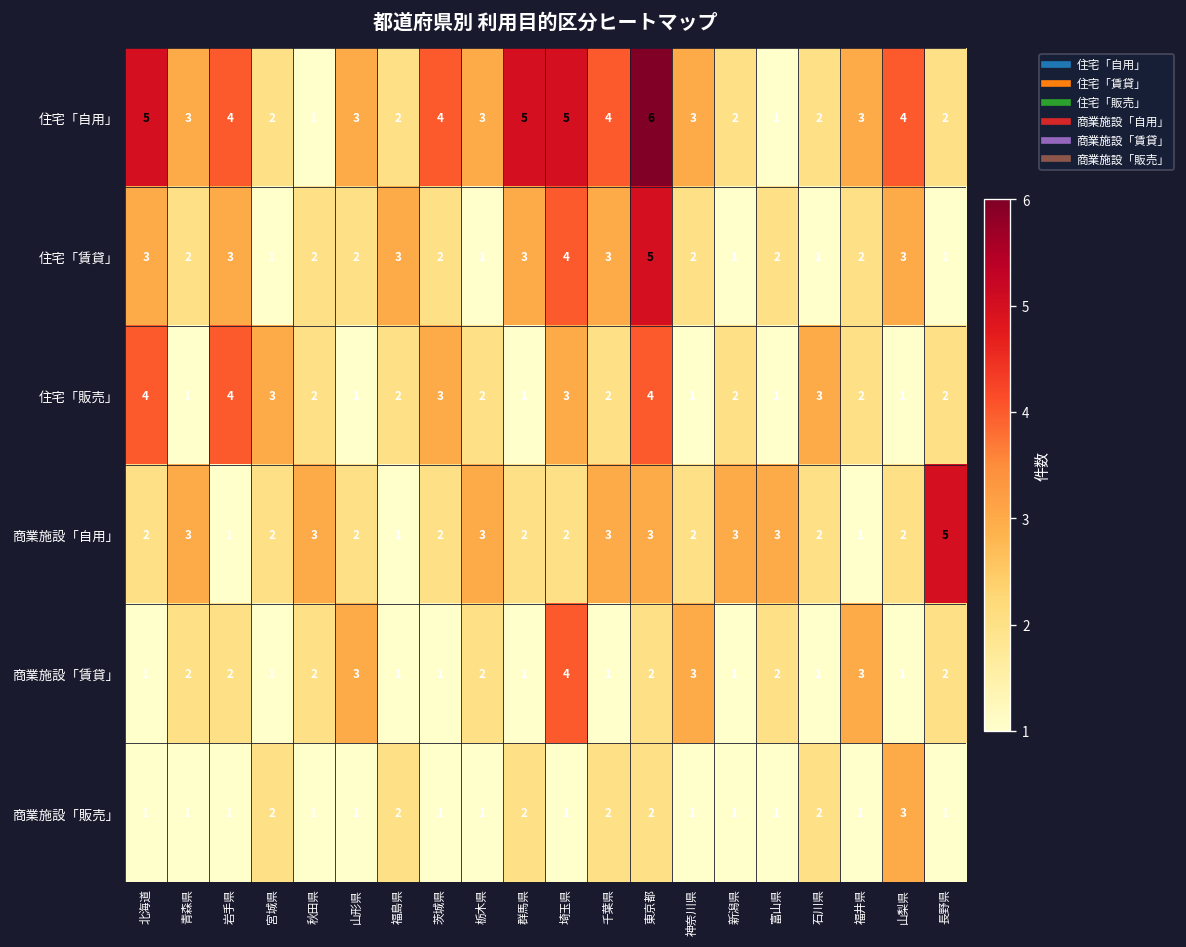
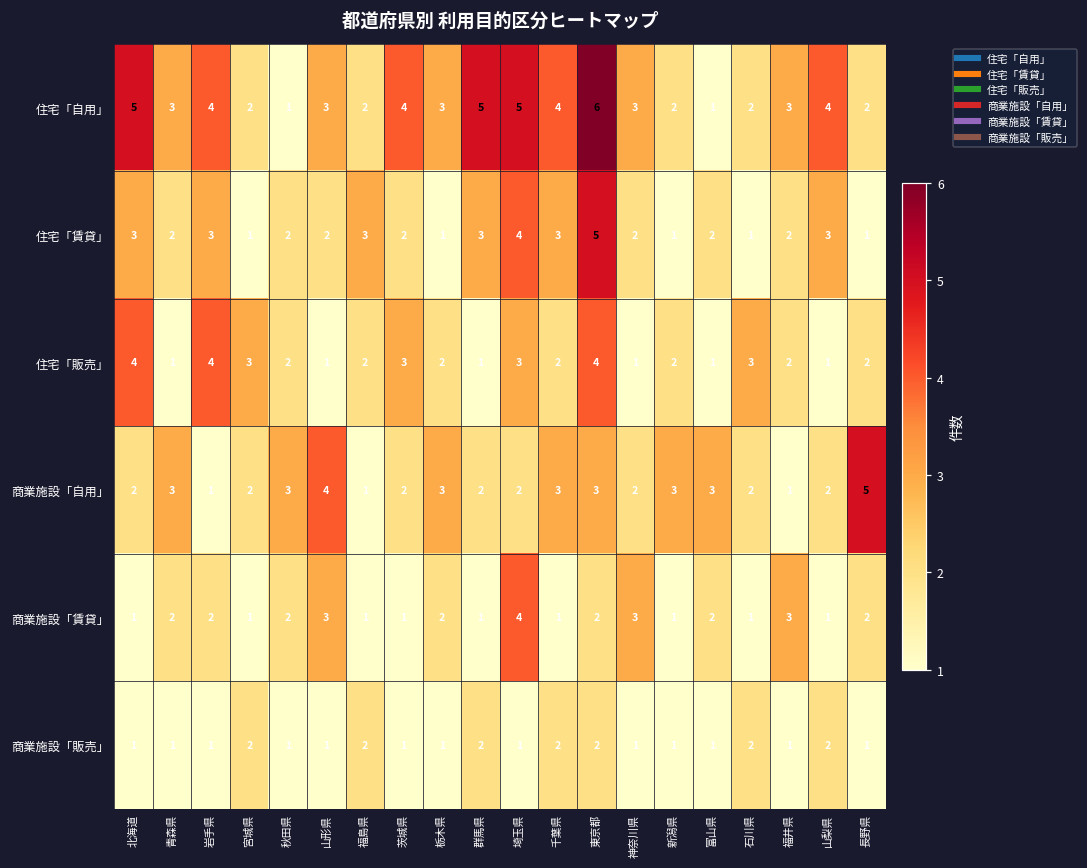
  {
    "住宅「自用」": {
      "北海道": 5,
      "青森県": 3,
      "岩手県": 4,
      "宮城県": 2,
      "秋田県": 1,
      "山形県": 3,
      "福島県": 2,
      "茨城県": 4,
      "栃木県": 3,
      "群馬県": 5,
      "埼玉県": 5,
      "千葉県": 4,
      "東京都": 6,
      "神奈川県": 3,
      "新潟県": 2,
      "富山県": 1,
      "石川県": 2,
      "福井県": 3,
      "山梨県": 4,
      "長野県": 2
    },
    "住宅「賃貸」": {
      "北海道": 3,
      "青森県": 2,
      "岩手県": 3,
      "宮城県": 1,
      "秋田県": 2,
      "山形県": 2,
      "福島県": 3,
      "茨城県": 2,
      "栃木県": 1,
      "群馬県": 3,
      "埼玉県": 4,
      "千葉県": 3,
      "東京都": 5,
      "神奈川県": 2,
      "新潟県": 1,
      "富山県": 2,
      "石川県": 1,
      "福井県": 2,
      "山梨県": 3,
      "長野県": 1
    },
    "住宅「販売」": {
      "北海道": 4,
      "青森県": 1,
      "岩手県": 4,
      "宮城県": 3,
      "秋田県": 2,
      "山形県": 1,
      "福島県": 2,
      "茨城県": 3,
      "栃木県": 2,
      "群馬県": 1,
      "埼玉県": 3,
      "千葉県": 2,
      "東京都": 4,
      "神奈川県": 1,
      "新潟県": 2,
      "富山県": 1,
      "石川県": 3,
      "福井県": 2,
      "山梨県": 1,
      "長野県": 2
    },
    "商業施設「自用」": {
      "北海道": 2,
      "青森県": 3,
      "岩手県": 1,
      "宮城県": 2,
      "秋田県": 3,
-     "山形県": 2,
+     "山形県": 4,
      "福島県": 1,
      "茨城県": 2,
      "栃木県": 3,
      "群馬県": 2,
      "埼玉県": 2,
      "千葉県": 3,
      "東京都": 3,
      "神奈川県": 2,
      "新潟県": 3,
      "富山県": 3,
      "石川県": 2,
      "福井県": 1,
      "山梨県": 2,
      "長野県": 5
    },
    "商業施設「賃貸」": {
      "北海道": 1,
      "青森県": 2,
      "岩手県": 2,
      "宮城県": 1,
      "秋田県": 2,
      "山形県": 3,
      "福島県": 1,
      "茨城県": 1,
      "栃木県": 2,
      "群馬県": 1,
      "埼玉県": 4,
      "千葉県": 1,
      "東京都": 2,
      "神奈川県": 3,
      "新潟県": 1,
      "富山県": 2,
      "石川県": 1,
      "福井県": 3,
      "山梨県": 1,
      "長野県": 2
    },
    "商業施設「販売」": {
      "北海道": 1,
      "青森県": 1,
      "岩手県": 1,
      "宮城県": 2,
      "秋田県": 1,
      "山形県": 1,
      "福島県": 2,
      "茨城県": 1,
      "栃木県": 1,
      "群馬県": 2,
      "埼玉県": 1,
      "千葉県": 2,
      "東京都": 2,
      "神奈川県": 1,
      "新潟県": 1,
      "富山県": 1,
      "石川県": 2,
      "福井県": 1,
-     "山梨県": 3,
+     "山梨県": 2,
      "長野県": 1
    }
  }
